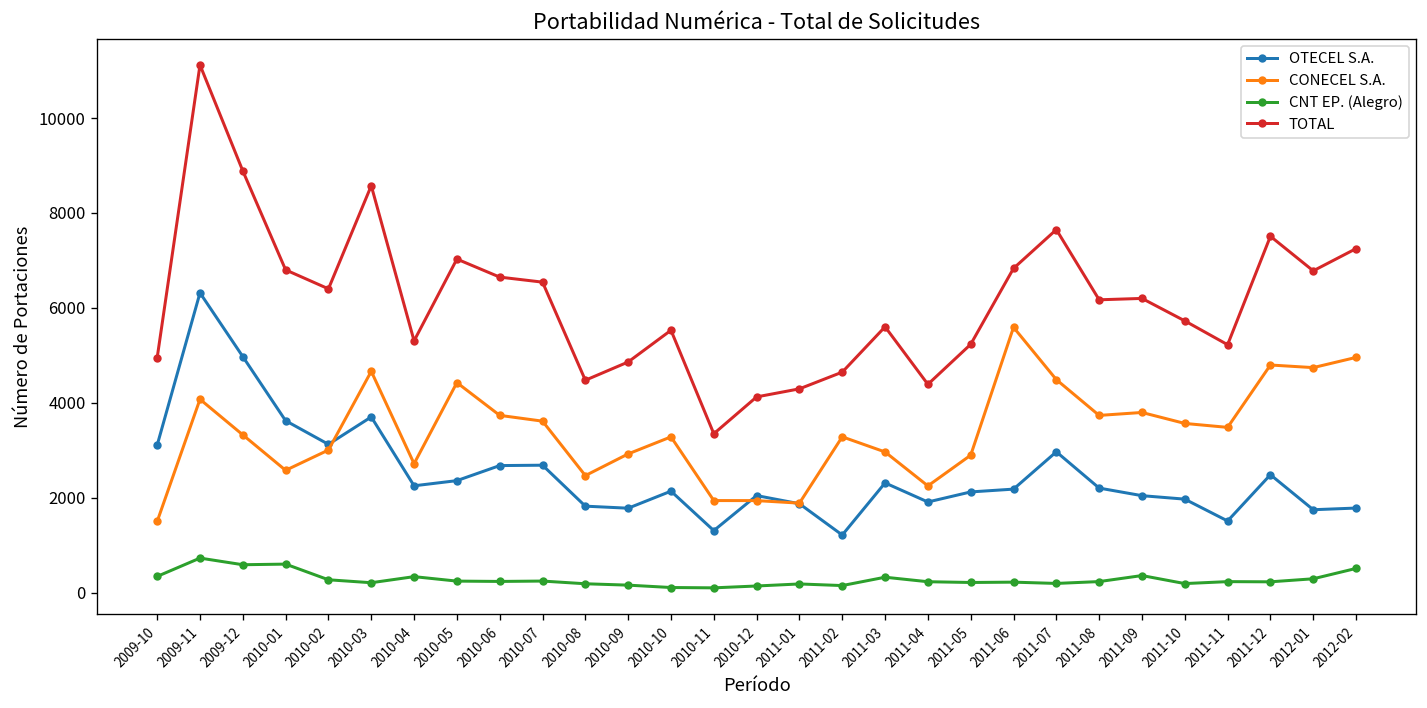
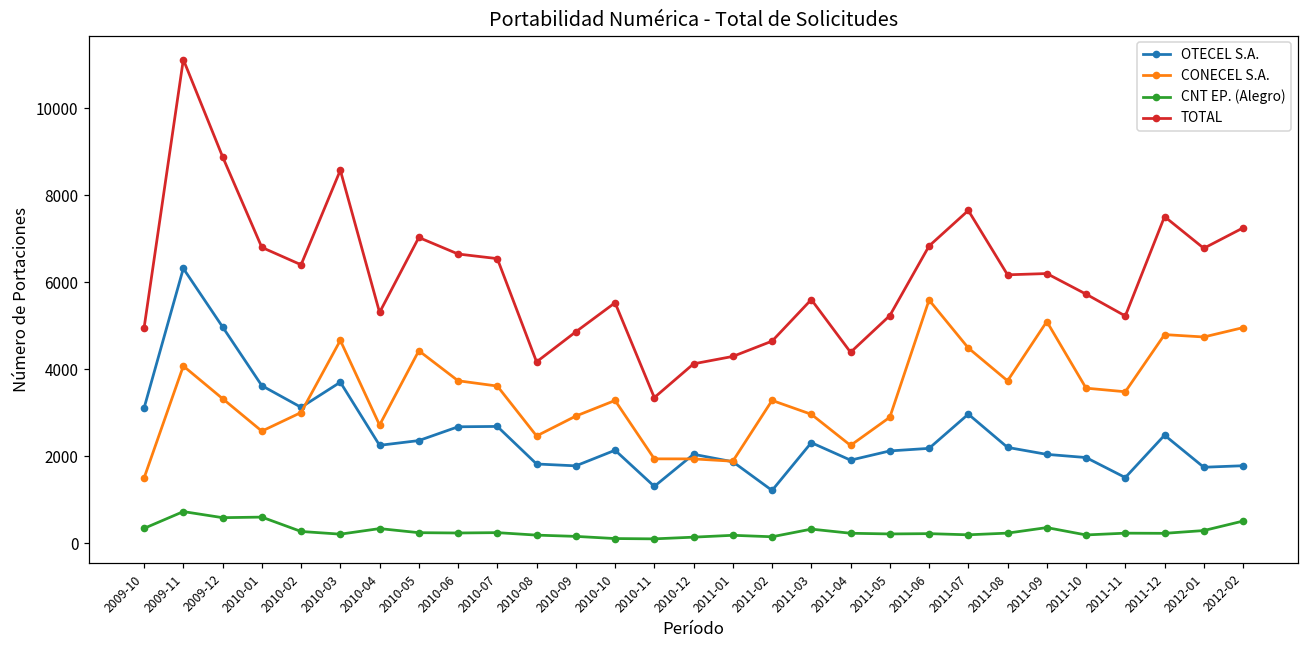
  {
    "OTECEL S.A.": {
      "2009-10": 3100,
      "2009-11": 6300,
      "2009-12": 5000,
      "2010-01": 3600,
      "2010-02": 3100,
      "2010-03": 3700,
      "2010-04": 2300,
      "2010-05": 2400,
      "2010-06": 2700,
      "2010-07": 2700,
      "2010-08": 1800,
      "2010-09": 1800,
      "2010-10": 2100,
      "2010-11": 1300,
      "2010-12": 2000,
      "2011-02": 1200,
      "2011-03": 2300,
      "2011-04": 1900,
      "2011-05": 2100,
      "2011-06": 2200,
      "2011-07": 3000,
      "2011-08": 2200,
      "2011-09": 2000,
      "2011-10": 2000,
      "2011-11": 1500,
      "2011-12": 2500,
      "2012-01": 1700,
      "2012-02": 1800
    },
    "CONECEL S.A.": {
      "2009-10": 1500,
      "2009-11": 4100,
      "2009-12": 3300,
      "2010-01": 2600,
      "2010-02": 3000,
      "2010-03": 4700,
      "2010-04": 2700,
      "2010-05": 4400,
      "2010-06": 3700,
      "2010-07": 3600,
      "2010-08": 2500,
      "2010-09": 2900,
      "2010-10": 3300,
      "2010-11": 1900,
      "2010-12": 1900,
      "2011-02": 3300,
      "2011-03": 3000,
      "2011-04": 2200,
      "2011-05": 2900,
      "2011-06": 5600,
      "2011-07": 4500,
      "2011-08": 3700,
-     "2011-09": 3800,
+     "2011-09": 5100,
      "2011-10": 3600,
      "2011-11": 3500,
      "2011-12": 4800,
      "2012-01": 4700,
      "2012-02": 5000
    },
    "CNT EP. (Alegro)": {
      "2009-10": 300,
      "2009-11": 700,
      "2009-12": 600,
      "2010-01": 600,
      "2010-02": 300,
      "2010-03": 200,
      "2010-04": 300,
      "2010-05": 200,
      "2010-06": 200,
      "2010-07": 200,
      "2010-08": 200,
      "2010-09": 200,
      "2010-10": 100,
      "2010-11": 100,
      "2010-12": 100,
      "2011-01": 200,
      "2011-02": 100,
      "2011-03": 300,
      "2011-04": 200,
      "2011-05": 200,
      "2011-06": 200,
      "2011-07": 200,
      "2011-08": 200,
      "2011-09": 400,
      "2011-10": 200,
      "2011-11": 200,
      "2011-12": 200,
      "2012-01": 300,
      "2012-02": 500
    },
    "TOTAL": {
      "2009-10": 5000,
      "2009-11": 11100,
      "2009-12": 8900,
      "2010-01": 6800,
      "2010-02": 6400,
      "2010-03": 8600,
      "2010-04": 5300,
      "2010-05": 7000,
      "2010-06": 6600,
      "2010-07": 6500,
-     "2010-08": 4500,
+     "2010-08": 4200,
      "2010-09": 4900,
      "2010-10": 5500,
      "2010-11": 3300,
      "2010-12": 4100,
      "2011-01": 4300,
      "2011-02": 4600,
      "2011-03": 5600,
      "2011-04": 4400,
      "2011-05": 5200,
      "2011-06": 6800,
      "2011-07": 7600,
      "2011-08": 6200,
      "2011-09": 6200,
      "2011-10": 5700,
      "2011-11": 5200,
      "2011-12": 7500,
      "2012-01": 6800,
      "2012-02": 7200
    }
  }
